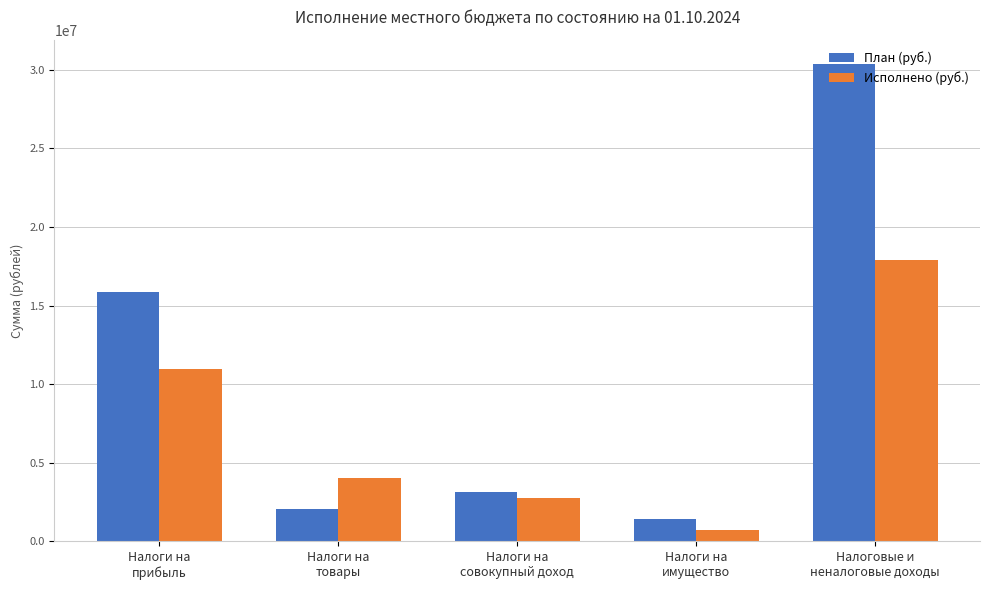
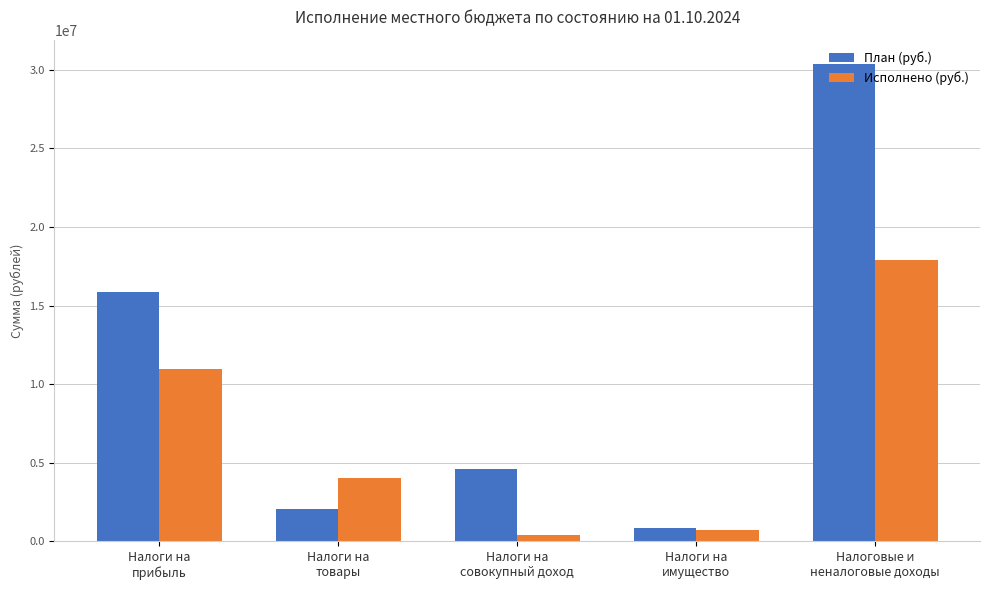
  {
    "План (руб.)": {
      "Налоги на прибыль": 15900000,
      "Налоги на товары": 2000000,
-     "Налоги на совокупный доход": 3200000,
-     "Налоги на имущество": 1400000,
+     "Налоги на совокупный доход": 4600000,
+     "Налоги на имущество": 800000,
      "Налоговые и неналоговые доходы": 30400000
    },
    "Исполнено (руб.)": {
      "Налоги на прибыль": 11000000,
      "Налоги на товары": 4100000,
-     "Налоги на совокупный доход": 2800000,
+     "Налоги на совокупный доход": 400000,
      "Налоги на имущество": 700000,
      "Налоговые и неналоговые доходы": 17900000
    }
  }
